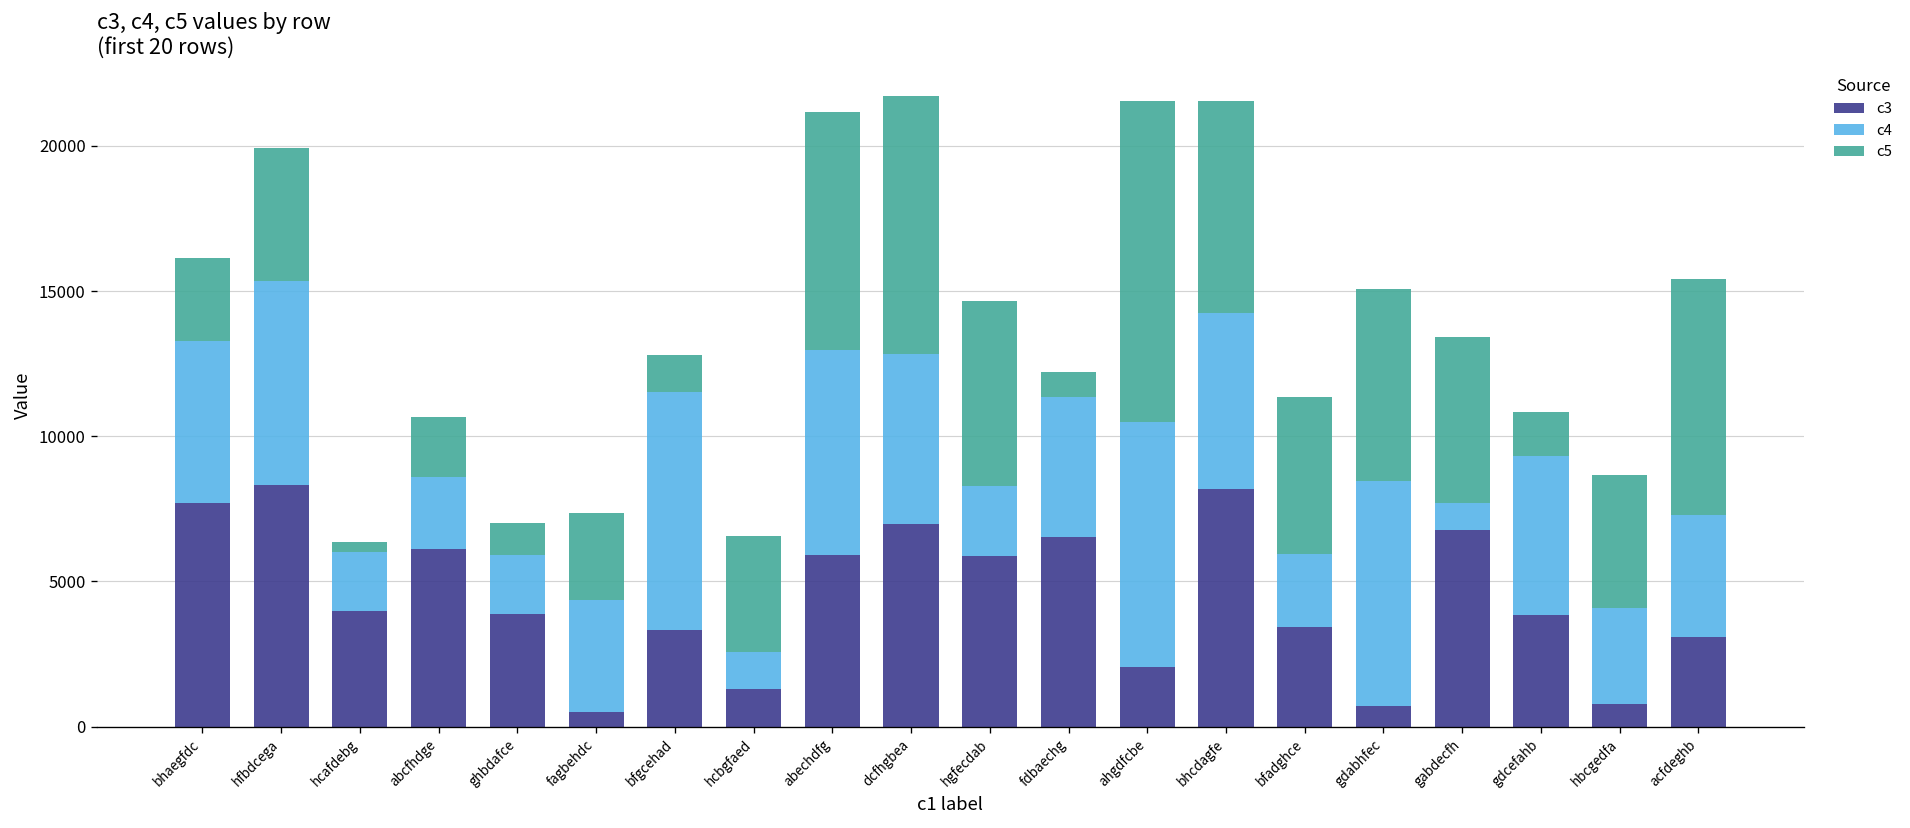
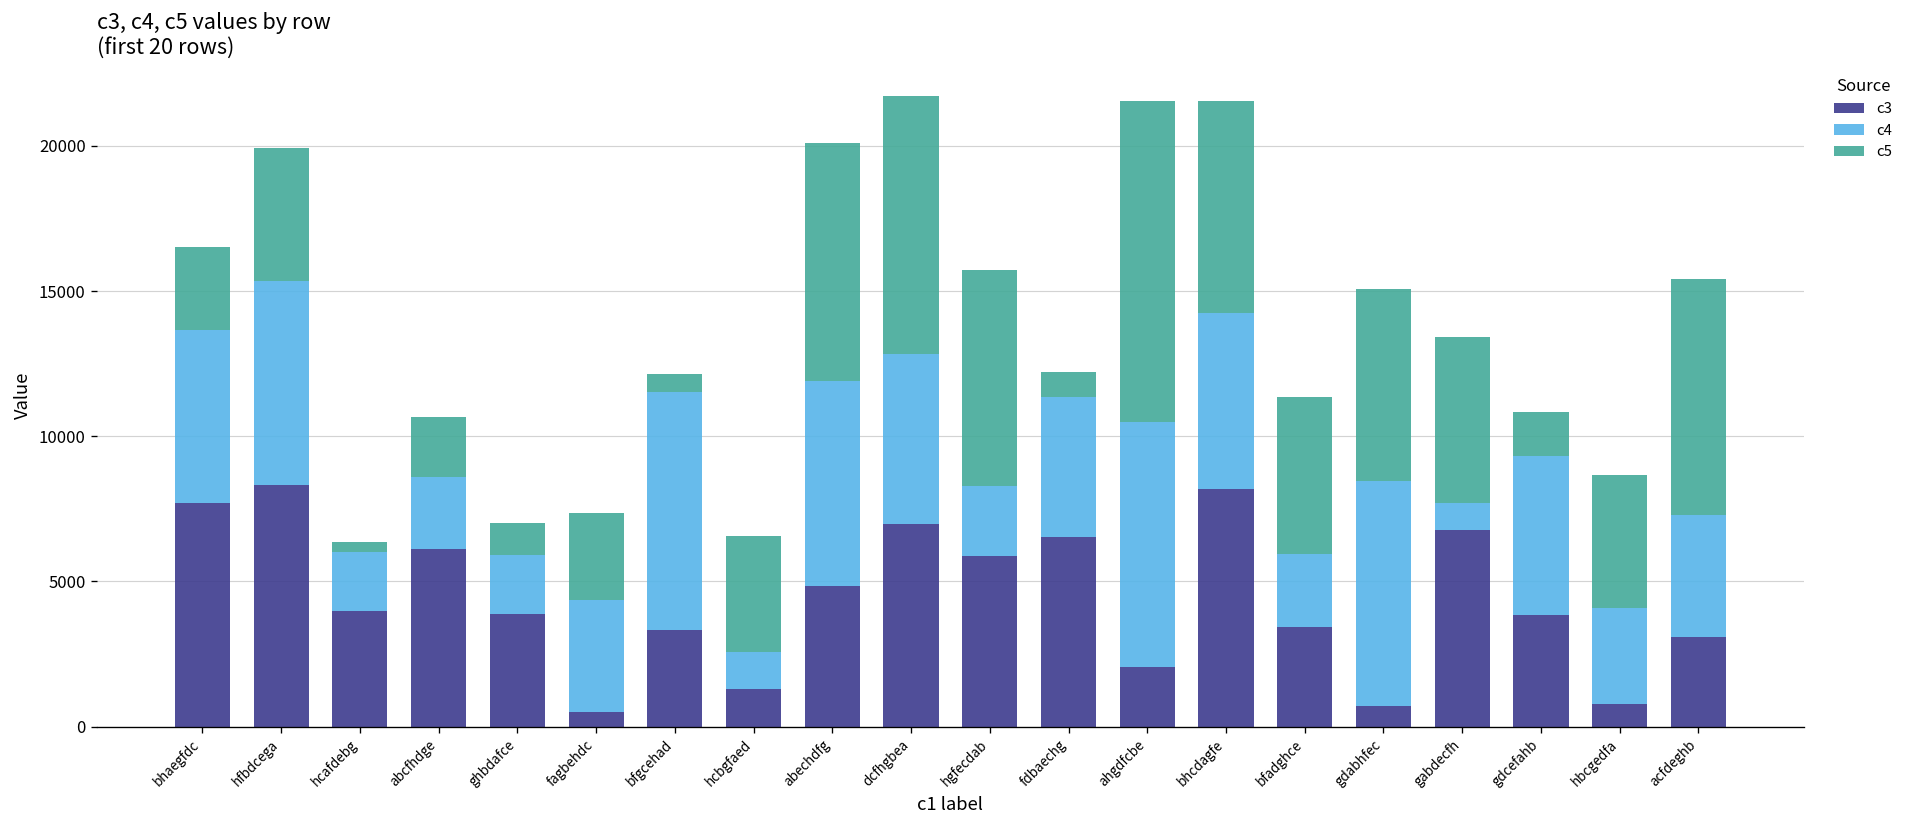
  {
    "c3": {
      "bhaegfdc": 7700,
      "hfbdcega": 8300,
      "hcafdebg": 4000,
      "abcfhdge": 6100,
      "ghbdafce": 3900,
      "fagbehdc": 500,
      "bfgcehad": 3300,
      "hcbgfaed": 1300,
-     "abechdfg": 5900,
+     "abechdfg": 4800,
      "dcfhgbea": 7000,
      "hgfecdab": 5900,
      "fdbaechg": 6500,
      "ahgdfcbe": 2000,
      "bhcdagfe": 8200,
      "bfadghce": 3400,
      "gdabhfec": 700,
      "gabdecfh": 6800,
      "gdcefahb": 3900,
      "hbcgedfa": 800,
      "acfdeghb": 3100
    },
    "c4": {
-     "bhaegfdc": 5600,
+     "bhaegfdc": 5900,
      "hfbdcega": 7000,
      "hcafdebg": 2100,
      "abcfhdge": 2500,
      "ghbdafce": 2000,
      "fagbehdc": 3800,
      "bfgcehad": 8200,
      "hcbgfaed": 1300,
      "abechdfg": 7100,
      "dcfhgbea": 5900,
      "hgfecdab": 2400,
      "fdbaechg": 4800,
      "ahgdfcbe": 8400,
      "bhcdagfe": 6100,
      "bfadghce": 2500,
      "gdabhfec": 7800,
      "gabdecfh": 900,
      "gdcefahb": 5500,
      "hbcgedfa": 3300,
      "acfdeghb": 4200
    },
    "c5": {
      "bhaegfdc": 2900,
      "hfbdcega": 4600,
      "hcafdebg": 300,
      "abcfhdge": 2000,
      "ghbdafce": 1100,
      "fagbehdc": 3000,
-     "bfgcehad": 1300,
+     "bfgcehad": 600,
      "hcbgfaed": 4000,
      "abechdfg": 8200,
      "dcfhgbea": 8900,
-     "hgfecdab": 6400,
+     "hgfecdab": 7500,
      "fdbaechg": 900,
      "ahgdfcbe": 11100,
      "bhcdagfe": 7300,
      "bfadghce": 5400,
      "gdabhfec": 6600,
      "gabdecfh": 5700,
      "gdcefahb": 1500,
      "hbcgedfa": 4600,
      "acfdeghb": 8100
    }
  }
